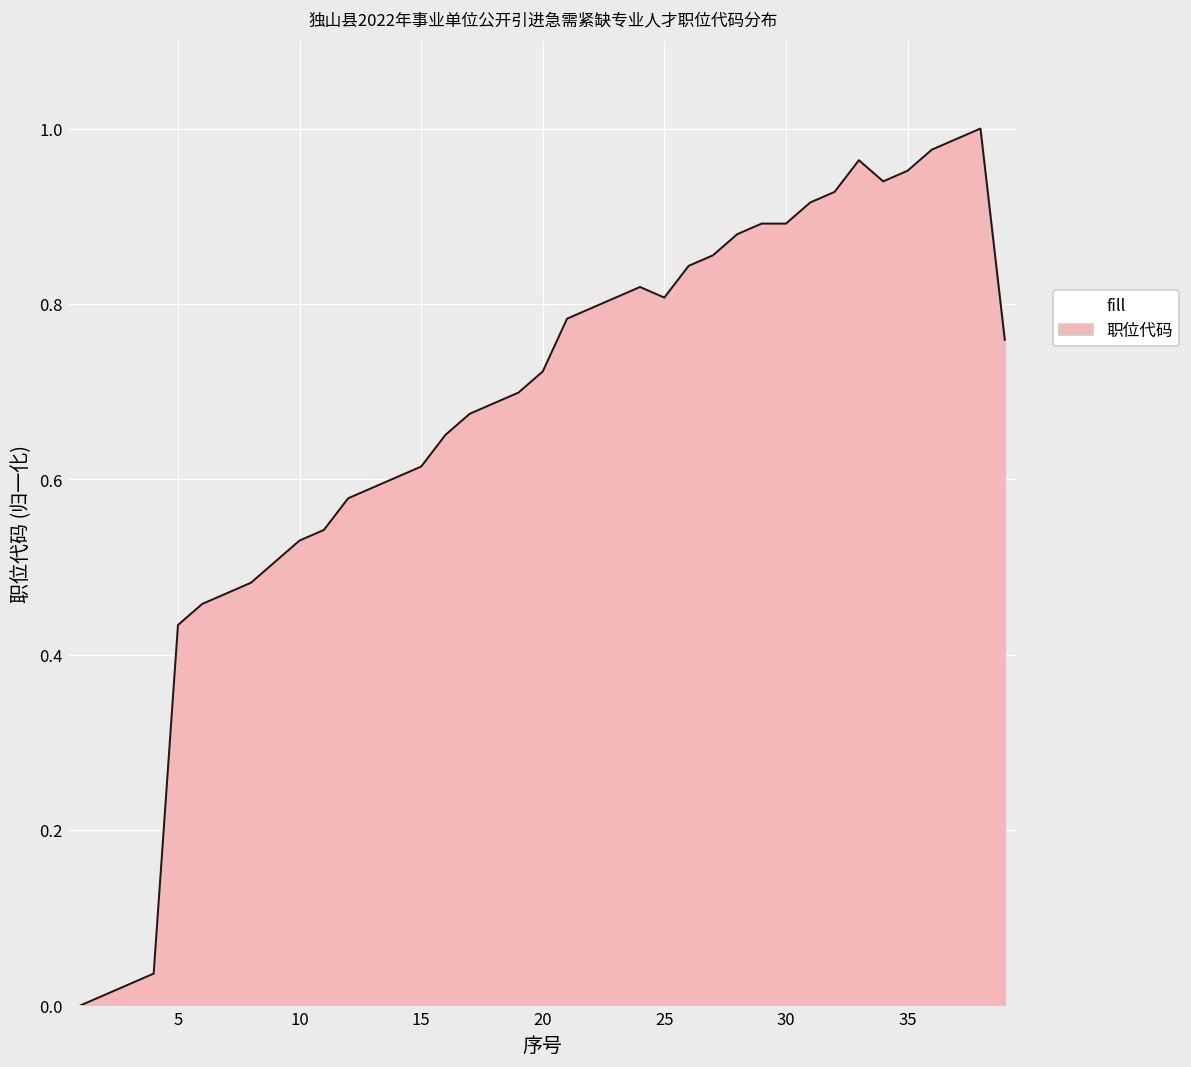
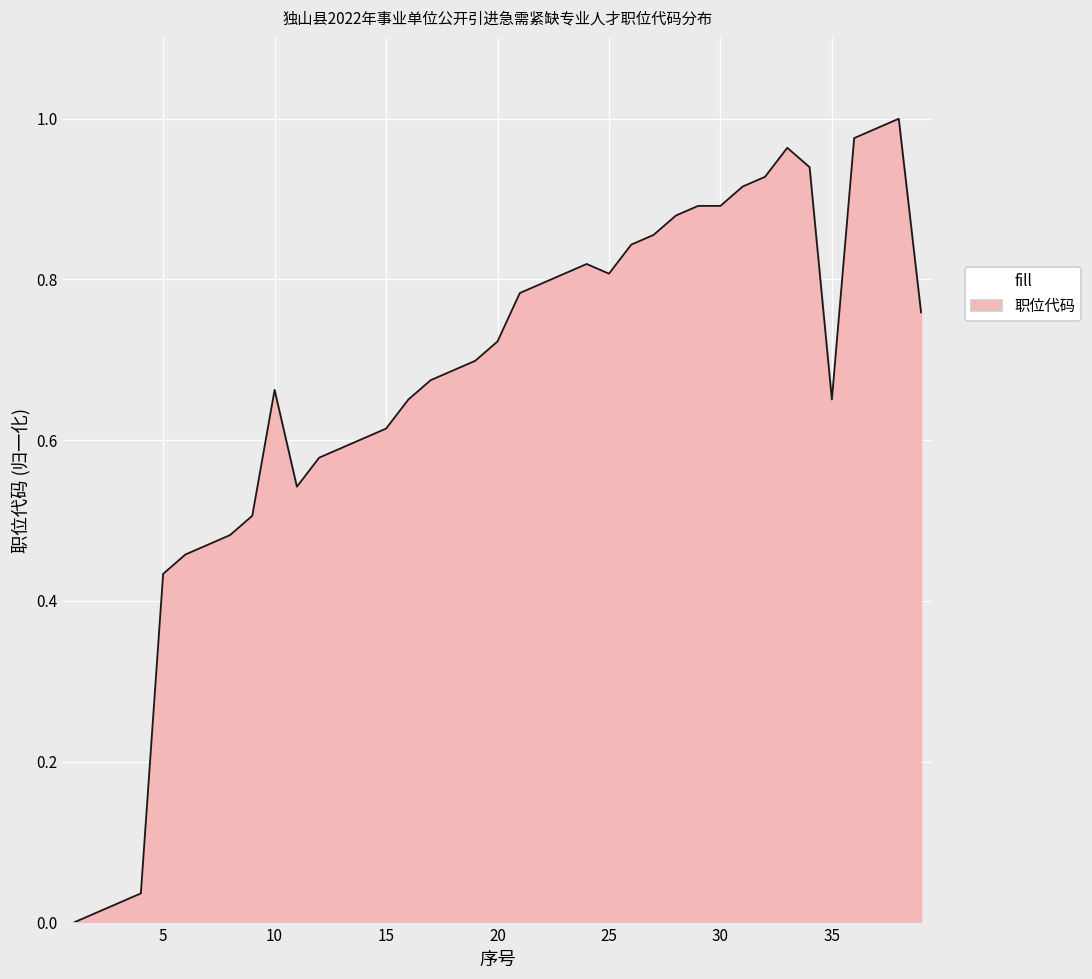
  {
    "5": 0.43,
-   "10": 0.53,
+   "10": 0.66,
    "15": 0.61,
    "20": 0.72,
    "25": 0.81,
    "30": 0.89,
-   "35": 0.95
+   "35": 0.65
  }
